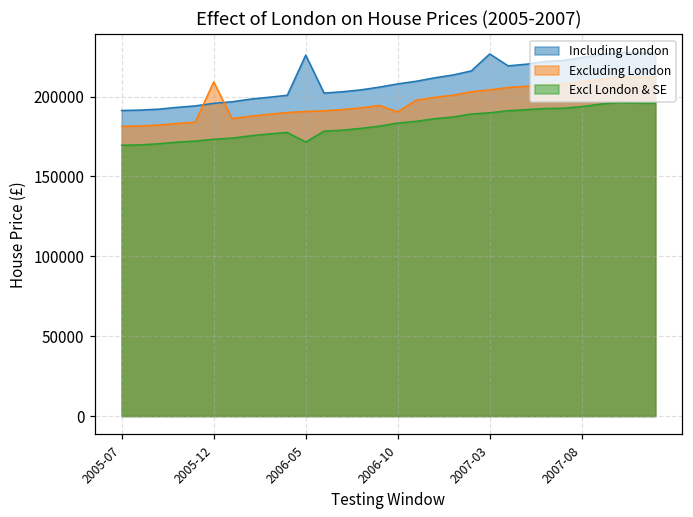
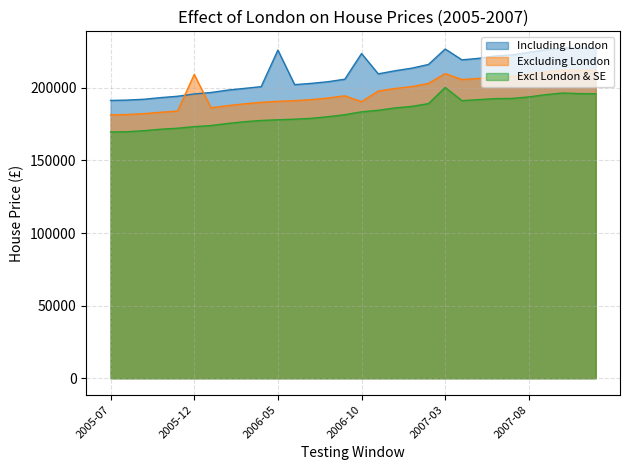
  {
    "Including London": {
      "2005-07": 191000,
      "2005-12": 196000,
      "2006-05": 226000,
-     "2006-10": 208000,
+     "2006-10": 224000,
      "2007-03": 227000
    },
    "Excluding London": {
      "2005-07": 181000,
      "2005-12": 209000,
      "2006-05": 191000,
      "2006-10": 190000,
-     "2007-03": 204000
+     "2007-03": 210000
    },
    "Excl London & SE": {
      "2005-07": 170000,
      "2005-12": 173000,
-     "2006-05": 172000,
+     "2006-05": 178000,
      "2006-10": 183000,
-     "2007-03": 190000,
+     "2007-03": 200000,
      "2007-08": 194000
    }
  }
